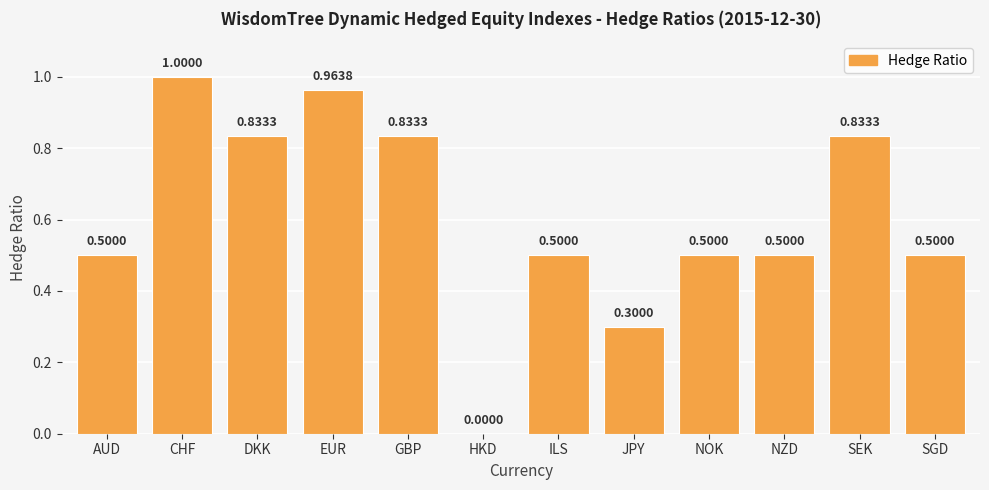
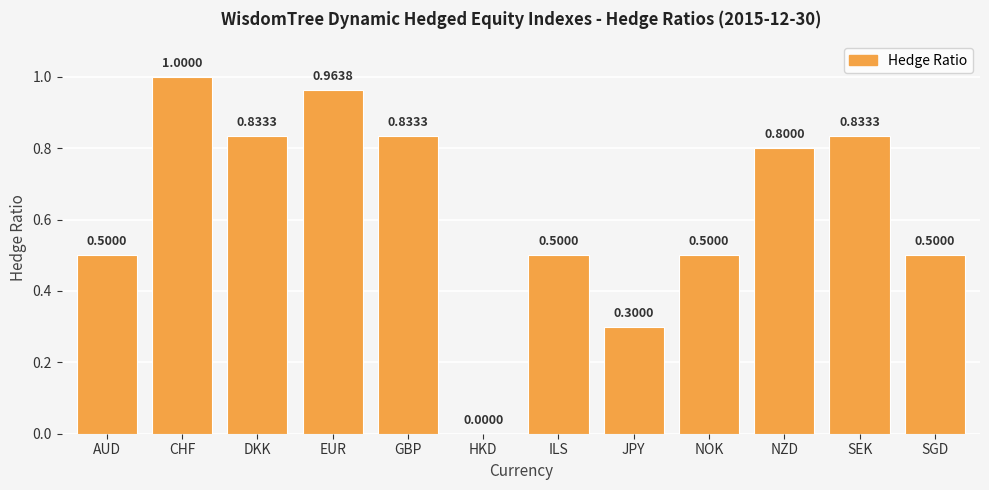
  {
    "AUD": 0.5000,
    "CHF": 1.0000,
    "DKK": 0.8333,
    "EUR": 0.9638,
    "GBP": 0.8333,
    "HKD": 0.0000,
    "ILS": 0.5000,
    "JPY": 0.3000,
    "NOK": 0.5000,
-   "NZD": 0.5000,
+   "NZD": 0.8000,
    "SEK": 0.8333,
    "SGD": 0.5000
  }
